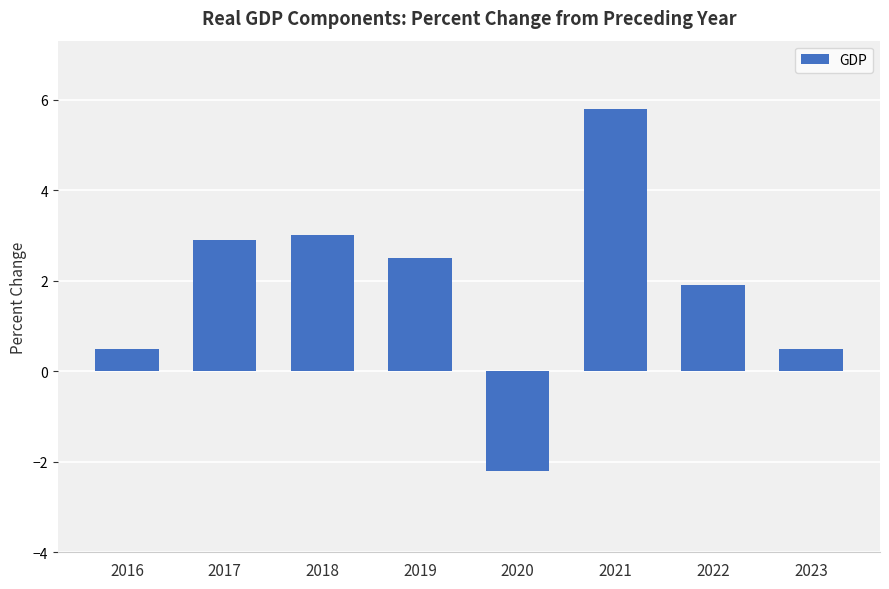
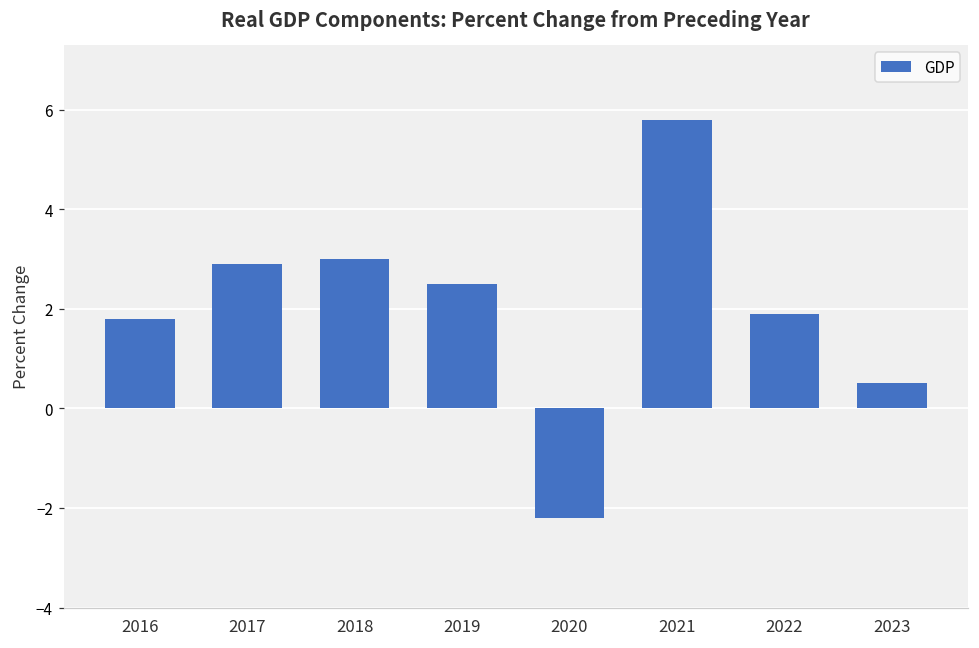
  {
-   "2016": 0.5,
+   "2016": 1.8,
    "2017": 2.9,
    "2018": 3.0,
    "2019": 2.5,
    "2020": -2.2,
    "2021": 5.8,
    "2022": 1.9,
    "2023": 0.5
  }
